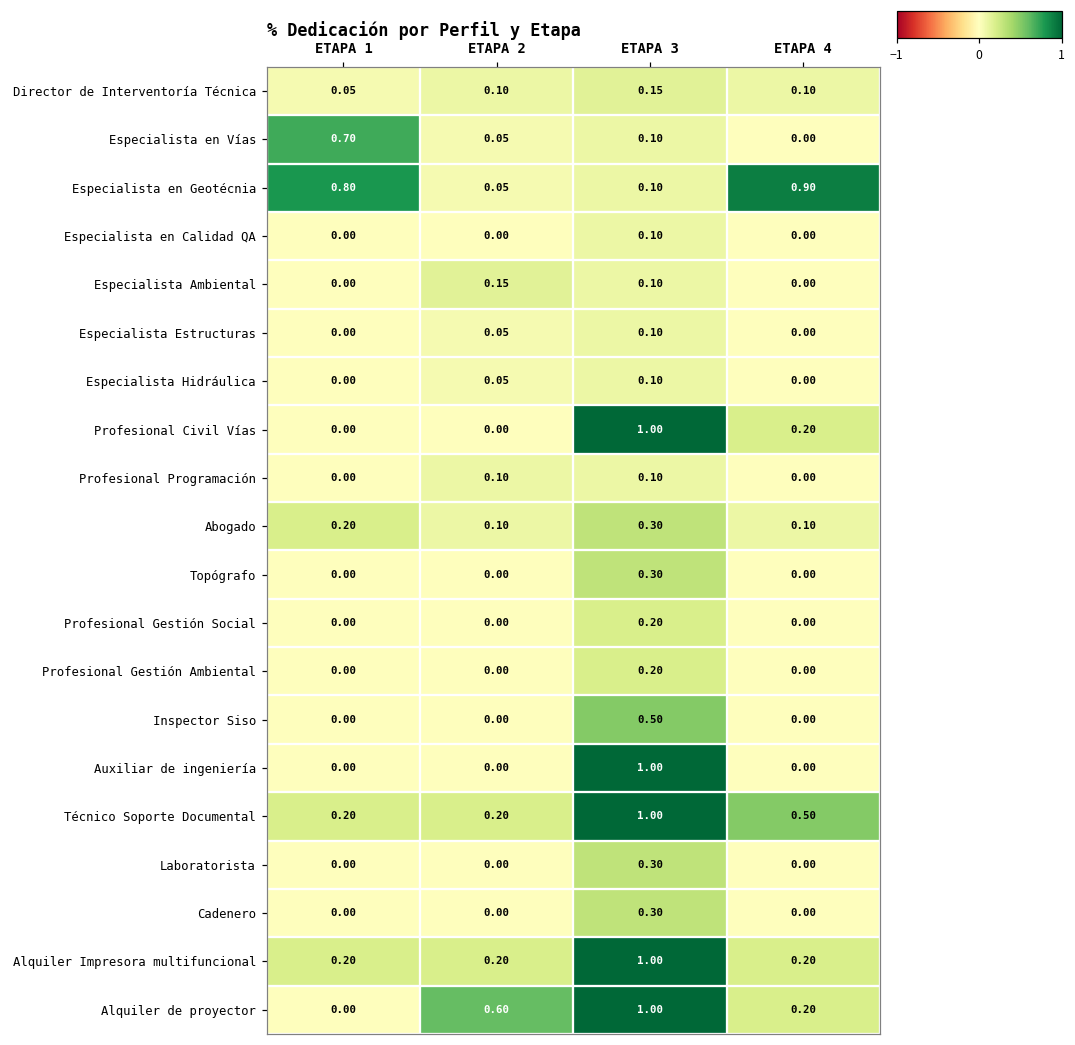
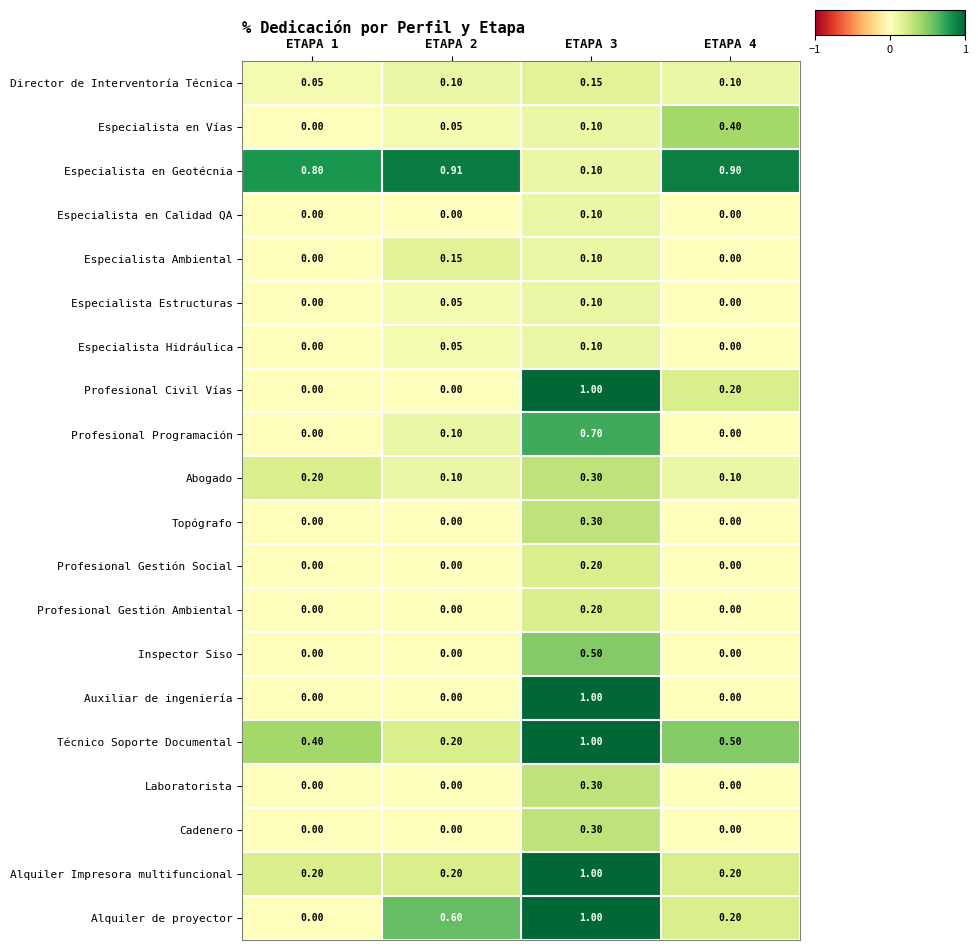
  {
    "Director de Interventoría Técnica": {
      "ETAPA 1": 0.05,
      "ETAPA 2": 0.10,
      "ETAPA 3": 0.15,
      "ETAPA 4": 0.10
    },
    "Especialista en Vías": {
-     "ETAPA 1": 0.70,
+     "ETAPA 1": 0.00,
      "ETAPA 2": 0.05,
      "ETAPA 3": 0.10,
-     "ETAPA 4": 0.00
+     "ETAPA 4": 0.40
    },
    "Especialista en Geotécnia": {
      "ETAPA 1": 0.80,
-     "ETAPA 2": 0.05,
+     "ETAPA 2": 0.91,
      "ETAPA 3": 0.10,
      "ETAPA 4": 0.90
    },
    "Especialista en Calidad QA": {
      "ETAPA 1": 0.00,
      "ETAPA 2": 0.00,
      "ETAPA 3": 0.10,
      "ETAPA 4": 0.00
    },
    "Especialista Ambiental": {
      "ETAPA 1": 0.00,
      "ETAPA 2": 0.15,
      "ETAPA 3": 0.10,
      "ETAPA 4": 0.00
    },
    "Especialista Estructuras": {
      "ETAPA 1": 0.00,
      "ETAPA 2": 0.05,
      "ETAPA 3": 0.10,
      "ETAPA 4": 0.00
    },
    "Especialista Hidráulica": {
      "ETAPA 1": 0.00,
      "ETAPA 2": 0.05,
      "ETAPA 3": 0.10,
      "ETAPA 4": 0.00
    },
    "Profesional Civil Vías": {
      "ETAPA 1": 0.00,
      "ETAPA 2": 0.00,
      "ETAPA 3": 1.00,
      "ETAPA 4": 0.20
    },
    "Profesional Programación": {
      "ETAPA 1": 0.00,
      "ETAPA 2": 0.10,
-     "ETAPA 3": 0.10,
+     "ETAPA 3": 0.70,
      "ETAPA 4": 0.00
    },
    "Abogado": {
      "ETAPA 1": 0.20,
      "ETAPA 2": 0.10,
      "ETAPA 3": 0.30,
      "ETAPA 4": 0.10
    },
    "Topógrafo": {
      "ETAPA 1": 0.00,
      "ETAPA 2": 0.00,
      "ETAPA 3": 0.30,
      "ETAPA 4": 0.00
    },
    "Profesional Gestión Social": {
      "ETAPA 1": 0.00,
      "ETAPA 2": 0.00,
      "ETAPA 3": 0.20,
      "ETAPA 4": 0.00
    },
    "Profesional Gestión Ambiental": {
      "ETAPA 1": 0.00,
      "ETAPA 2": 0.00,
      "ETAPA 3": 0.20,
      "ETAPA 4": 0.00
    },
    "Inspector Siso": {
      "ETAPA 1": 0.00,
      "ETAPA 2": 0.00,
      "ETAPA 3": 0.50,
      "ETAPA 4": 0.00
    },
    "Auxiliar de ingeniería": {
      "ETAPA 1": 0.00,
      "ETAPA 2": 0.00,
      "ETAPA 3": 1.00,
      "ETAPA 4": 0.00
    },
    "Técnico Soporte Documental": {
-     "ETAPA 1": 0.20,
+     "ETAPA 1": 0.40,
      "ETAPA 2": 0.20,
      "ETAPA 3": 1.00,
      "ETAPA 4": 0.50
    },
    "Laboratorista": {
      "ETAPA 1": 0.00,
      "ETAPA 2": 0.00,
      "ETAPA 3": 0.30,
      "ETAPA 4": 0.00
    },
    "Cadenero": {
      "ETAPA 1": 0.00,
      "ETAPA 2": 0.00,
      "ETAPA 3": 0.30,
      "ETAPA 4": 0.00
    },
    "Alquiler Impresora multifuncional": {
      "ETAPA 1": 0.20,
      "ETAPA 2": 0.20,
      "ETAPA 3": 1.00,
      "ETAPA 4": 0.20
    },
    "Alquiler de proyector": {
      "ETAPA 1": 0.00,
      "ETAPA 2": 0.60,
      "ETAPA 3": 1.00,
      "ETAPA 4": 0.20
    }
  }
